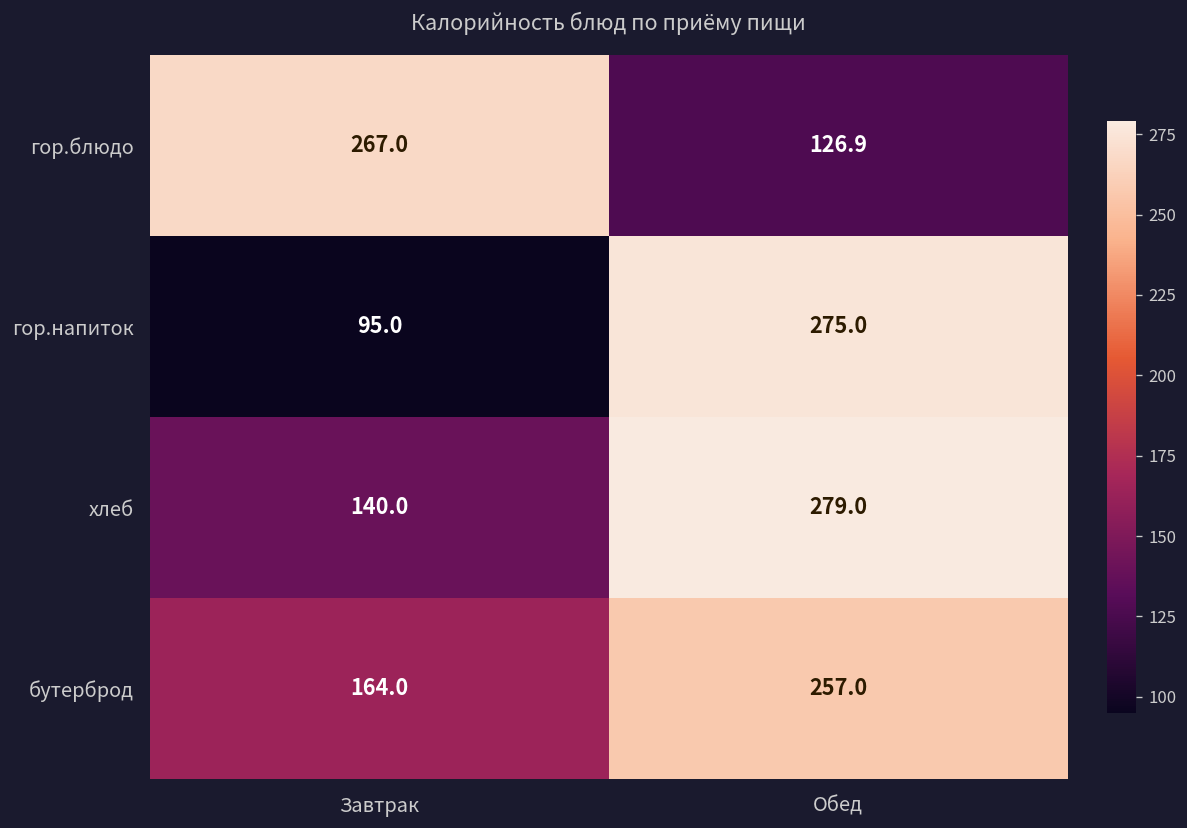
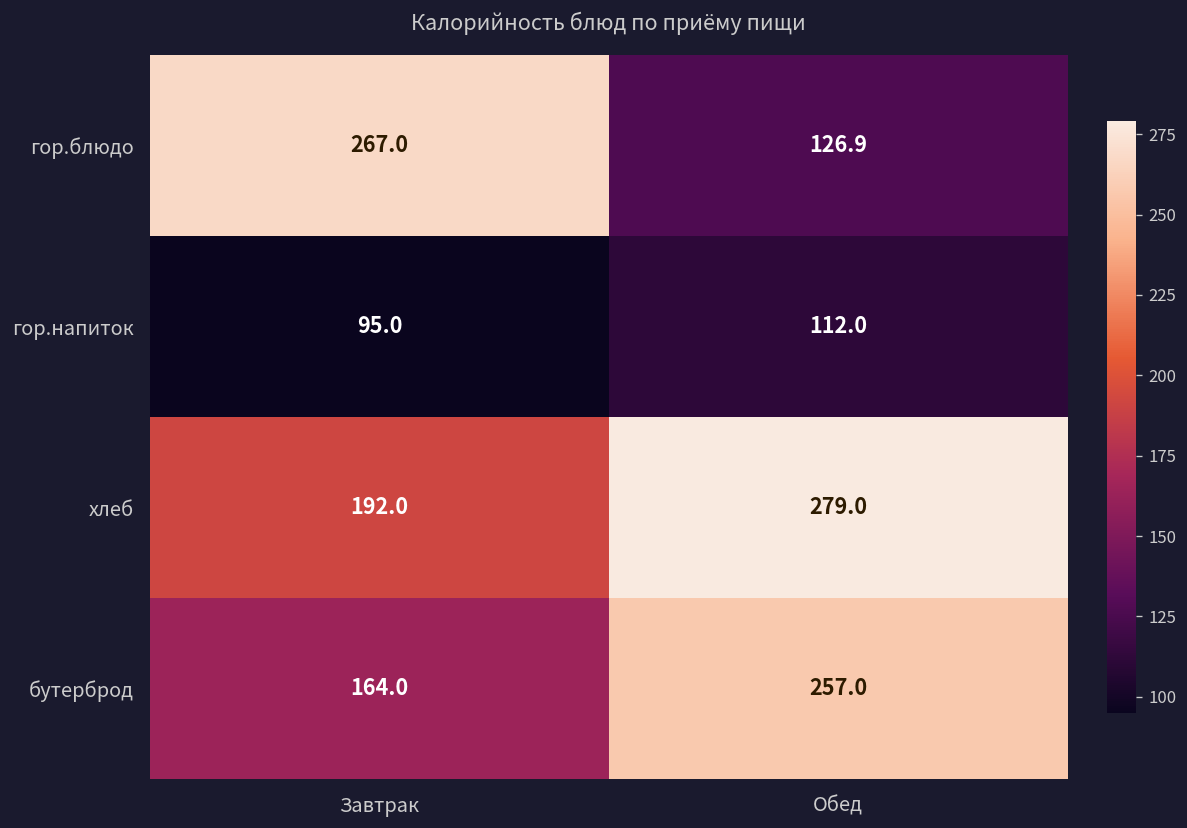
  {
    "гор.блюдо": {
      "Завтрак": 267.0,
      "Обед": 126.9
    },
    "гор.напиток": {
      "Завтрак": 95.0,
-     "Обед": 275.0
+     "Обед": 112.0
    },
    "хлеб": {
-     "Завтрак": 140.0,
+     "Завтрак": 192.0,
      "Обед": 279.0
    },
    "бутерброд": {
      "Завтрак": 164.0,
      "Обед": 257.0
    }
  }
